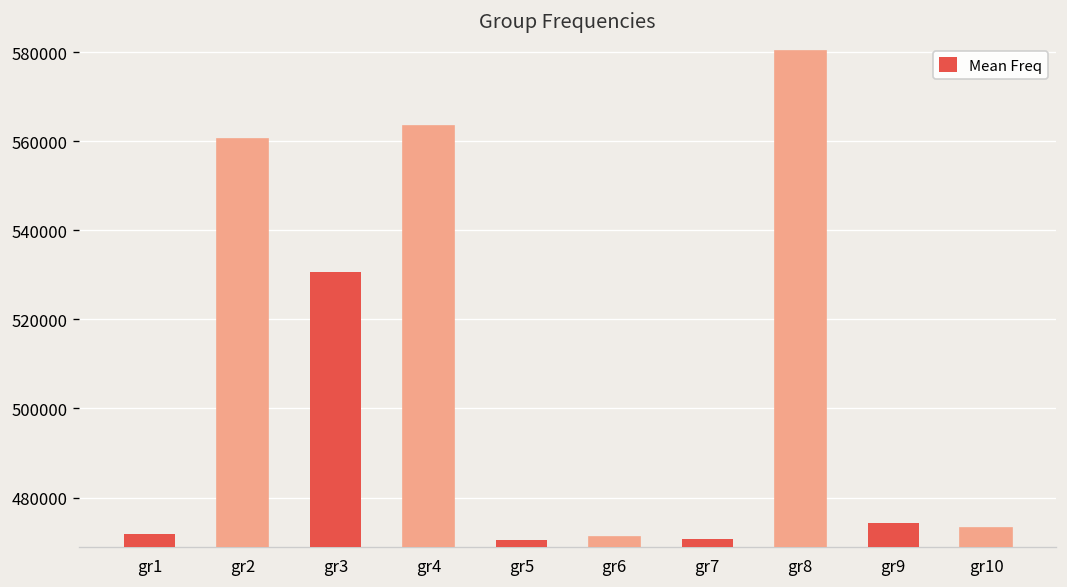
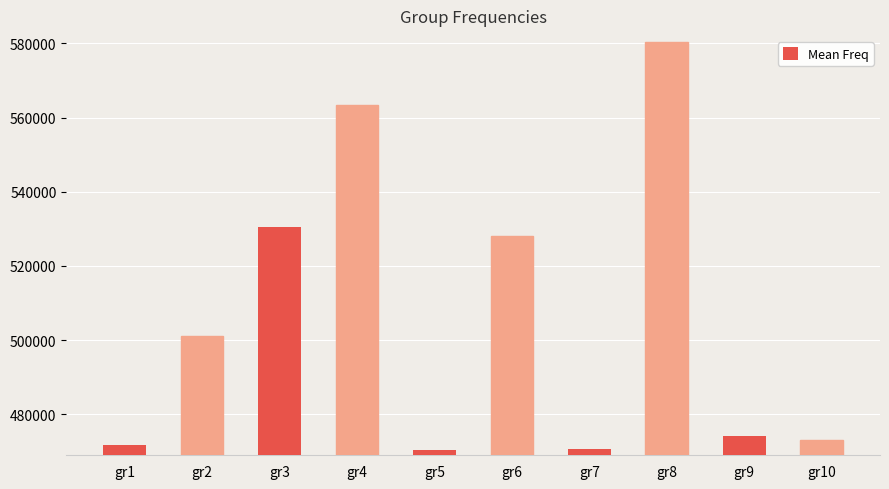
  {
    "gr1": 472000,
-   "gr2": 561000,
+   "gr2": 501000,
    "gr3": 531000,
    "gr4": 563000,
    "gr5": 471000,
-   "gr6": 471000,
+   "gr6": 528000,
    "gr7": 471000,
    "gr8": 580000,
    "gr9": 474000,
    "gr10": 473000
  }
